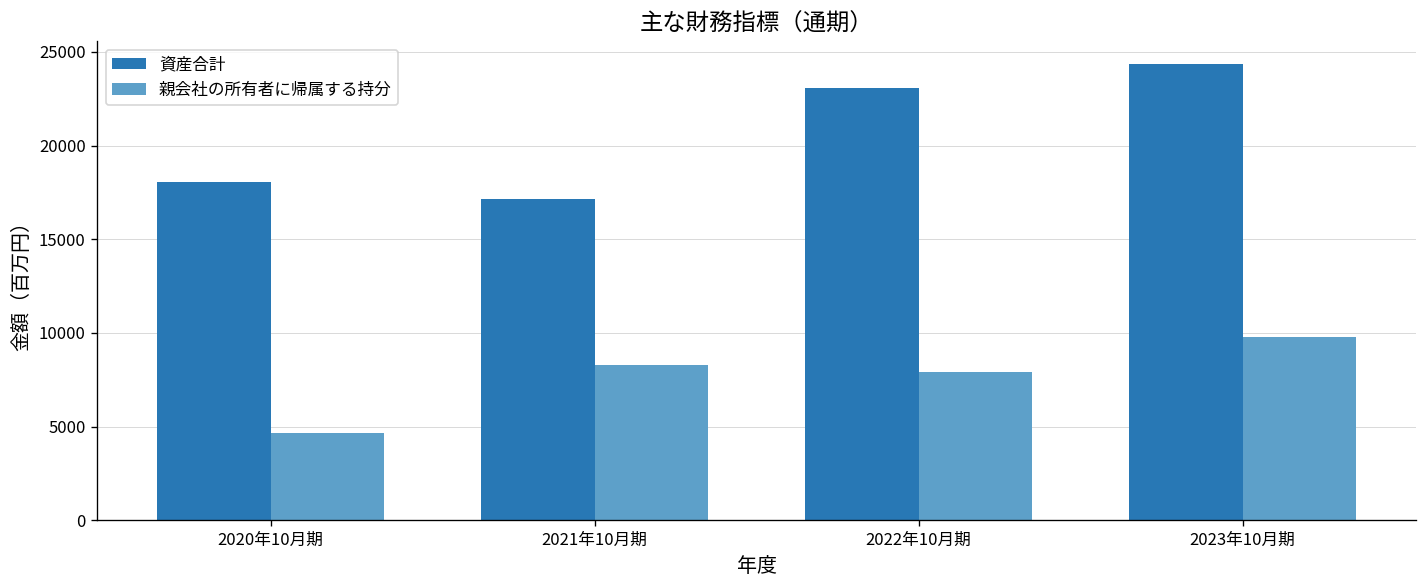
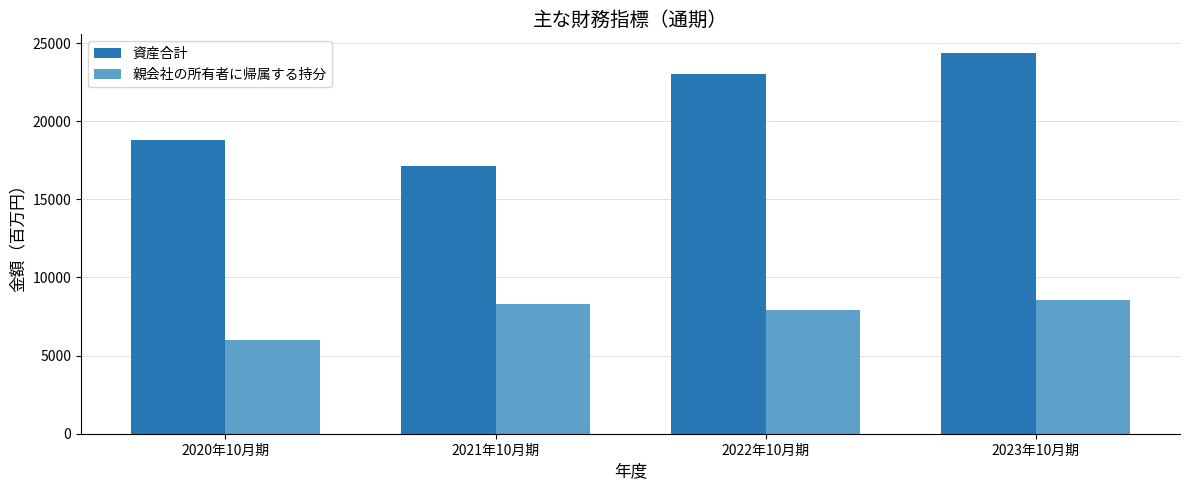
  {
    "資産合計": {
-     "2020年10月期": 18000,
+     "2020年10月期": 18800,
      "2021年10月期": 17100,
      "2022年10月期": 23100,
      "2023年10月期": 24300
    },
    "親会社の所有者に帰属する持分": {
-     "2020年10月期": 4700,
+     "2020年10月期": 6000,
      "2021年10月期": 8300,
      "2022年10月期": 7900,
-     "2023年10月期": 9800
+     "2023年10月期": 8500
    }
  }
